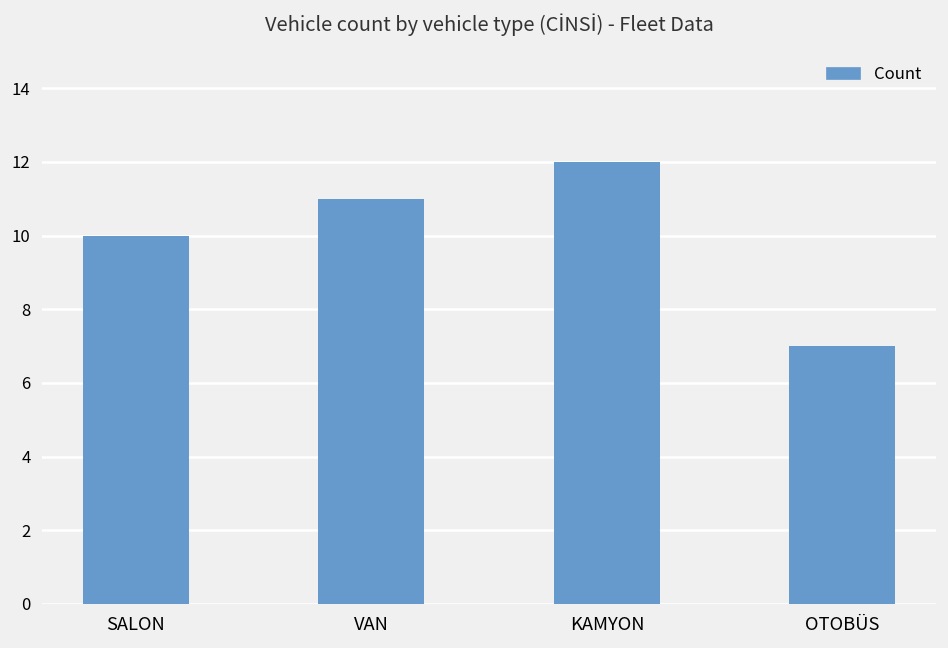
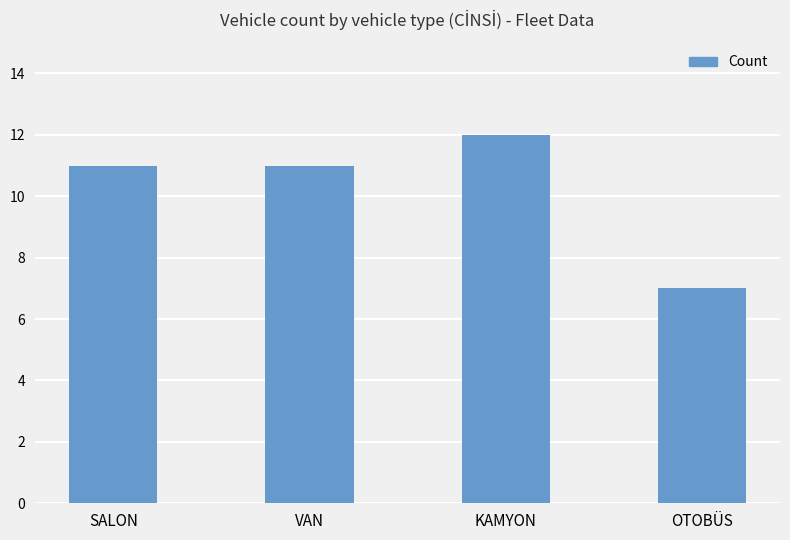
  {
-   "SALON": 10,
+   "SALON": 11,
    "VAN": 11,
    "KAMYON": 12,
    "OTOBÜS": 7
  }
